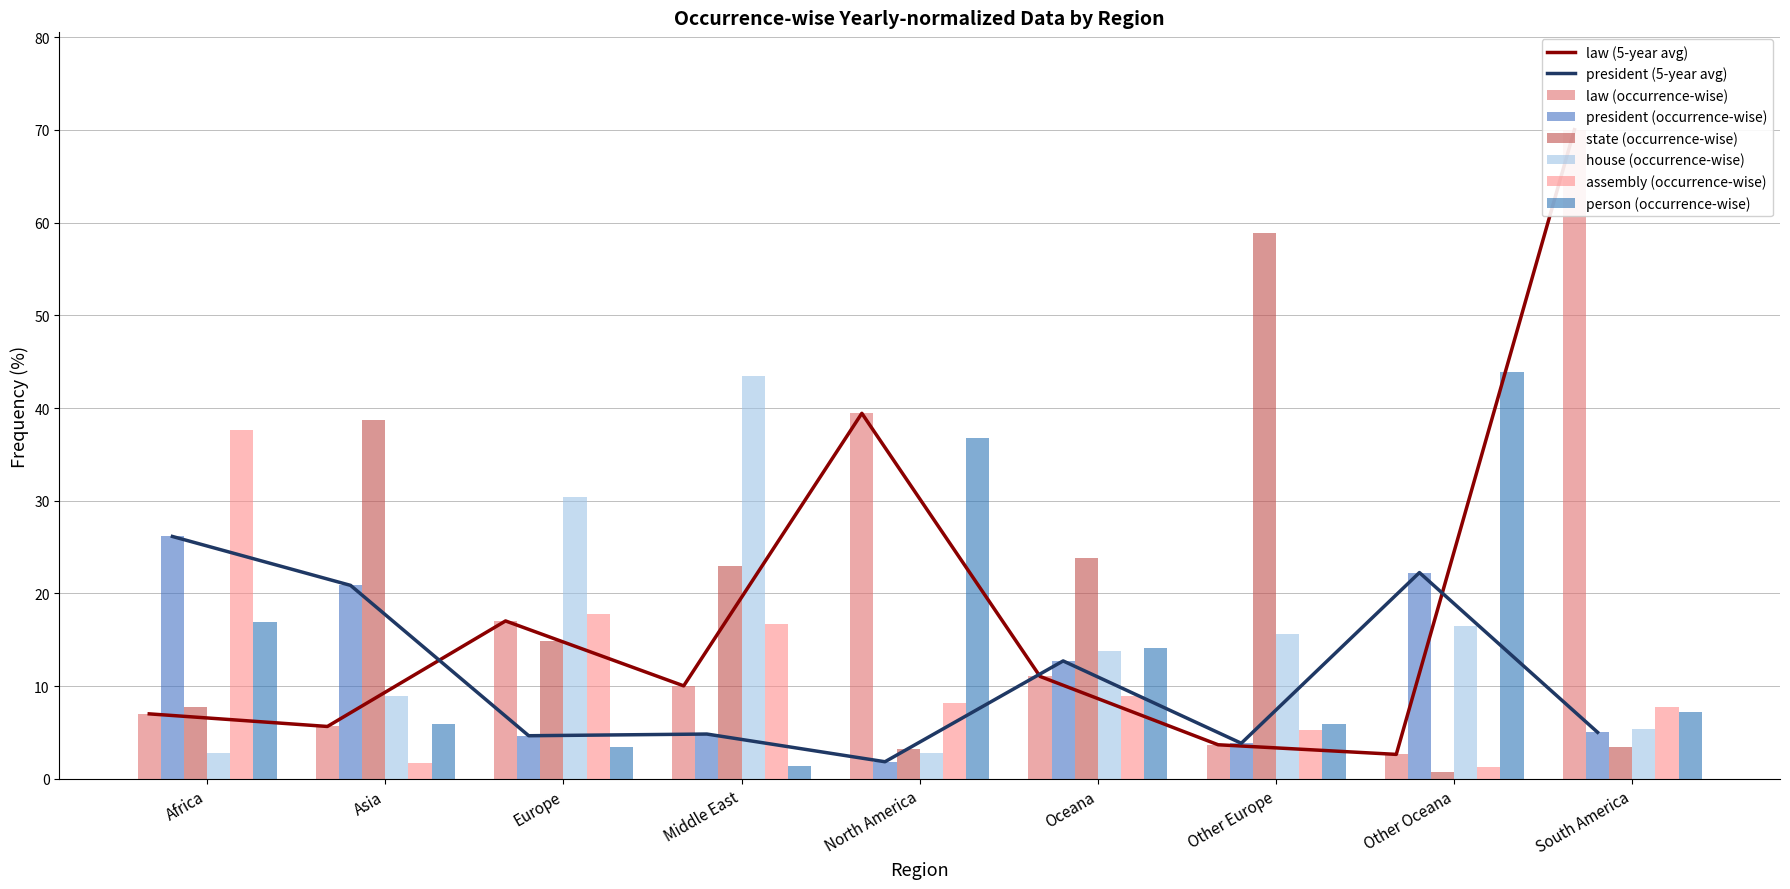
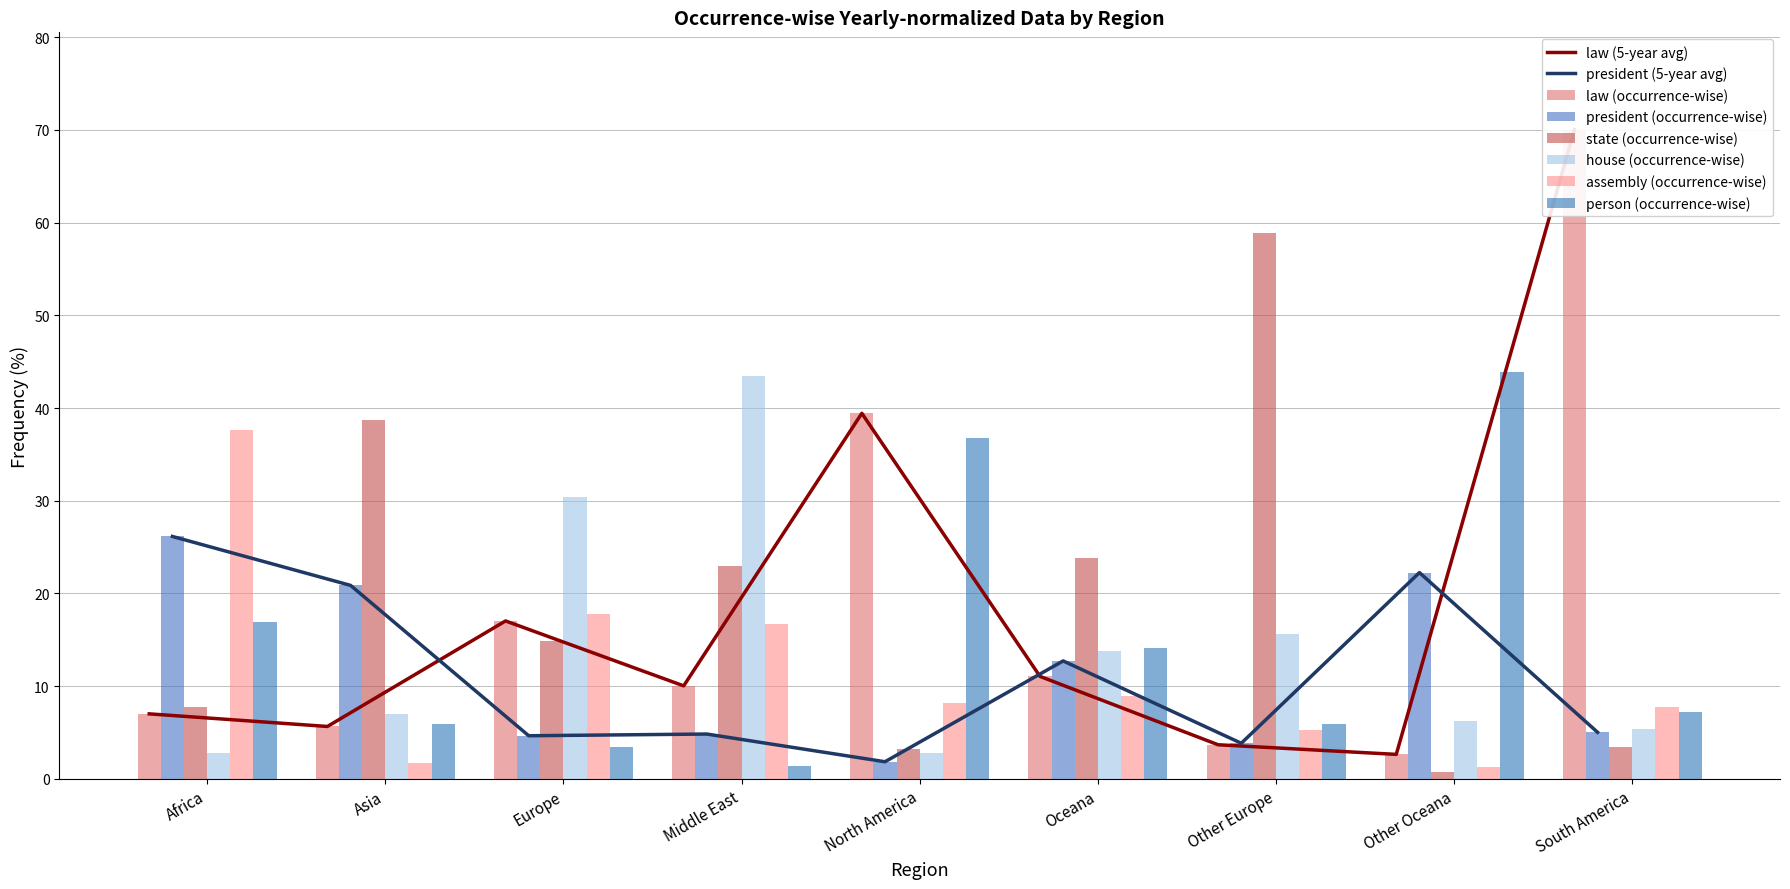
  {
    "house (occurrence-wise)": {
      "Africa": 3,
-     "Asia": 9,
+     "Asia": 7,
      "Europe": 30,
      "Middle East": 43,
      "North America": 3,
      "Oceana": 14,
      "Other Europe": 16,
-     "Other Oceana": 16,
+     "Other Oceana": 6,
      "South America": 5
    }
  }
